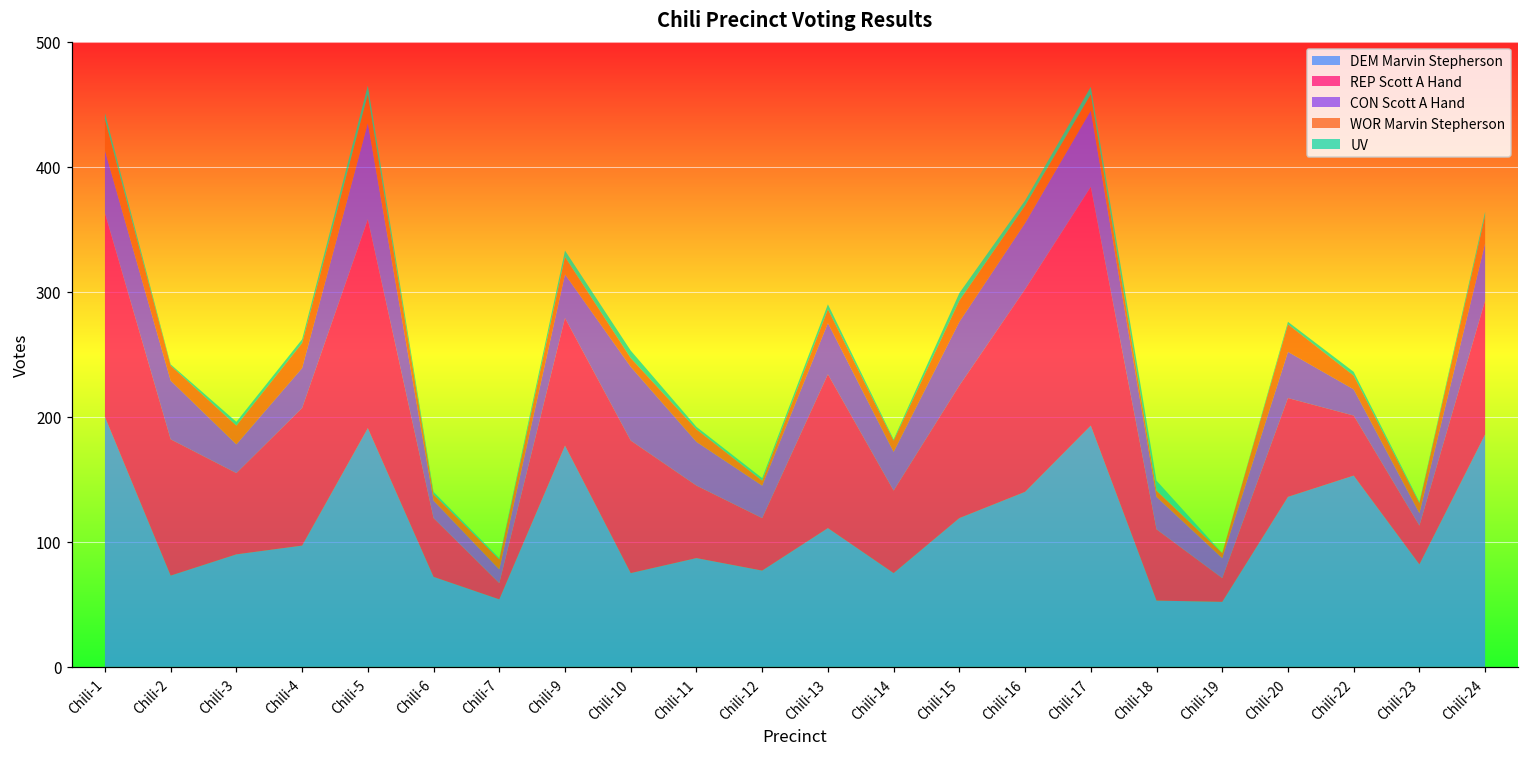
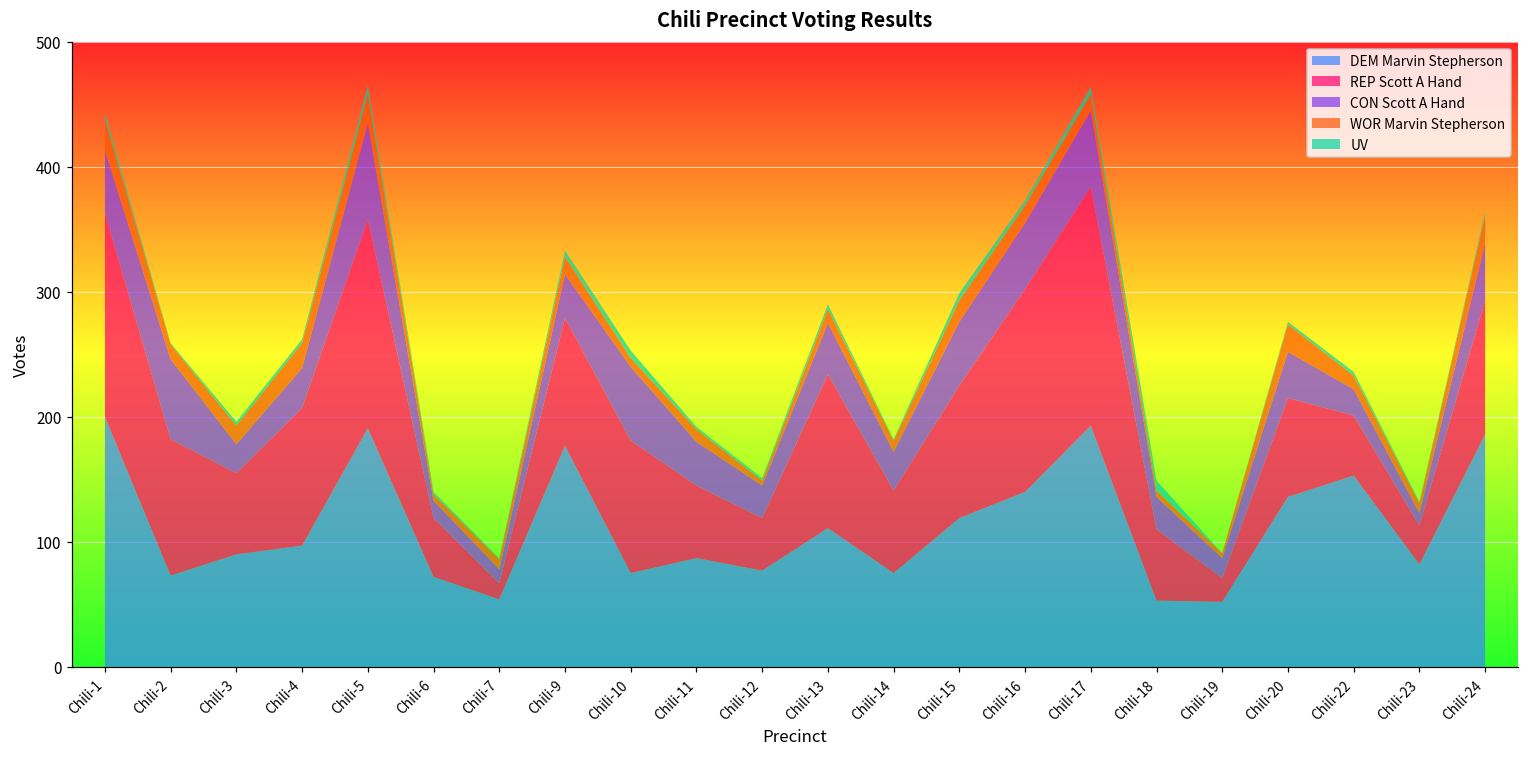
  {
    "DEM Marvin Stepherson": {
      "Chili-1": 200,
      "Chili-2": 73,
      "Chili-3": 90,
      "Chili-4": 97,
      "Chili-5": 191,
      "Chili-6": 72,
      "Chili-7": 54,
      "Chili-9": 177,
      "Chili-10": 75,
      "Chili-11": 87,
      "Chili-12": 77,
      "Chili-13": 111,
      "Chili-14": 75,
      "Chili-15": 119,
      "Chili-16": 140,
      "Chili-17": 193,
      "Chili-18": 53,
      "Chili-19": 52,
      "Chili-20": 136,
      "Chili-22": 153,
      "Chili-23": 82,
      "Chili-24": 186
    },
    "REP Scott A Hand": {
      "Chili-1": 163,
      "Chili-2": 109,
      "Chili-3": 65,
      "Chili-4": 110,
      "Chili-5": 167,
      "Chili-6": 47,
      "Chili-7": 13,
      "Chili-9": 102,
      "Chili-10": 106,
      "Chili-11": 58,
      "Chili-12": 42,
      "Chili-13": 123,
      "Chili-14": 66,
      "Chili-15": 106,
      "Chili-16": 162,
      "Chili-17": 191,
      "Chili-18": 57,
      "Chili-19": 19,
      "Chili-20": 79,
      "Chili-22": 48,
      "Chili-23": 31,
      "Chili-24": 107
    },
    "CON Scott A Hand": {
      "Chili-1": 50,
-     "Chili-2": 47,
+     "Chili-2": 64,
      "Chili-3": 23,
      "Chili-4": 32,
      "Chili-5": 77,
      "Chili-6": 14,
      "Chili-7": 11,
      "Chili-9": 35,
      "Chili-10": 59,
      "Chili-11": 35,
      "Chili-12": 26,
      "Chili-13": 41,
      "Chili-14": 31,
      "Chili-15": 51,
      "Chili-16": 53,
      "Chili-17": 61,
      "Chili-18": 26,
      "Chili-19": 16,
      "Chili-20": 37,
      "Chili-22": 21,
      "Chili-23": 10,
      "Chili-24": 46
    },
    "WOR Marvin Stepherson": {
      "Chili-1": 25,
      "Chili-3": 15,
      "Chili-4": 20,
      "Chili-5": 23,
      "Chili-9": 14,
      "Chili-10": 7,
      "Chili-13": 11,
      "Chili-15": 17,
      "Chili-16": 14,
      "Chili-17": 13,
      "Chili-18": 5,
      "Chili-22": 11,
      "Chili-24": 22
    },
    "UV": {
      "Chili-1": 5,
      "Chili-3": 3,
      "Chili-4": 3,
      "Chili-5": 7,
      "Chili-9": 5,
      "Chili-10": 6,
      "Chili-13": 4,
      "Chili-15": 6,
      "Chili-16": 4,
      "Chili-17": 6,
      "Chili-18": 8,
      "Chili-22": 3,
      "Chili-24": 3
    }
  }
